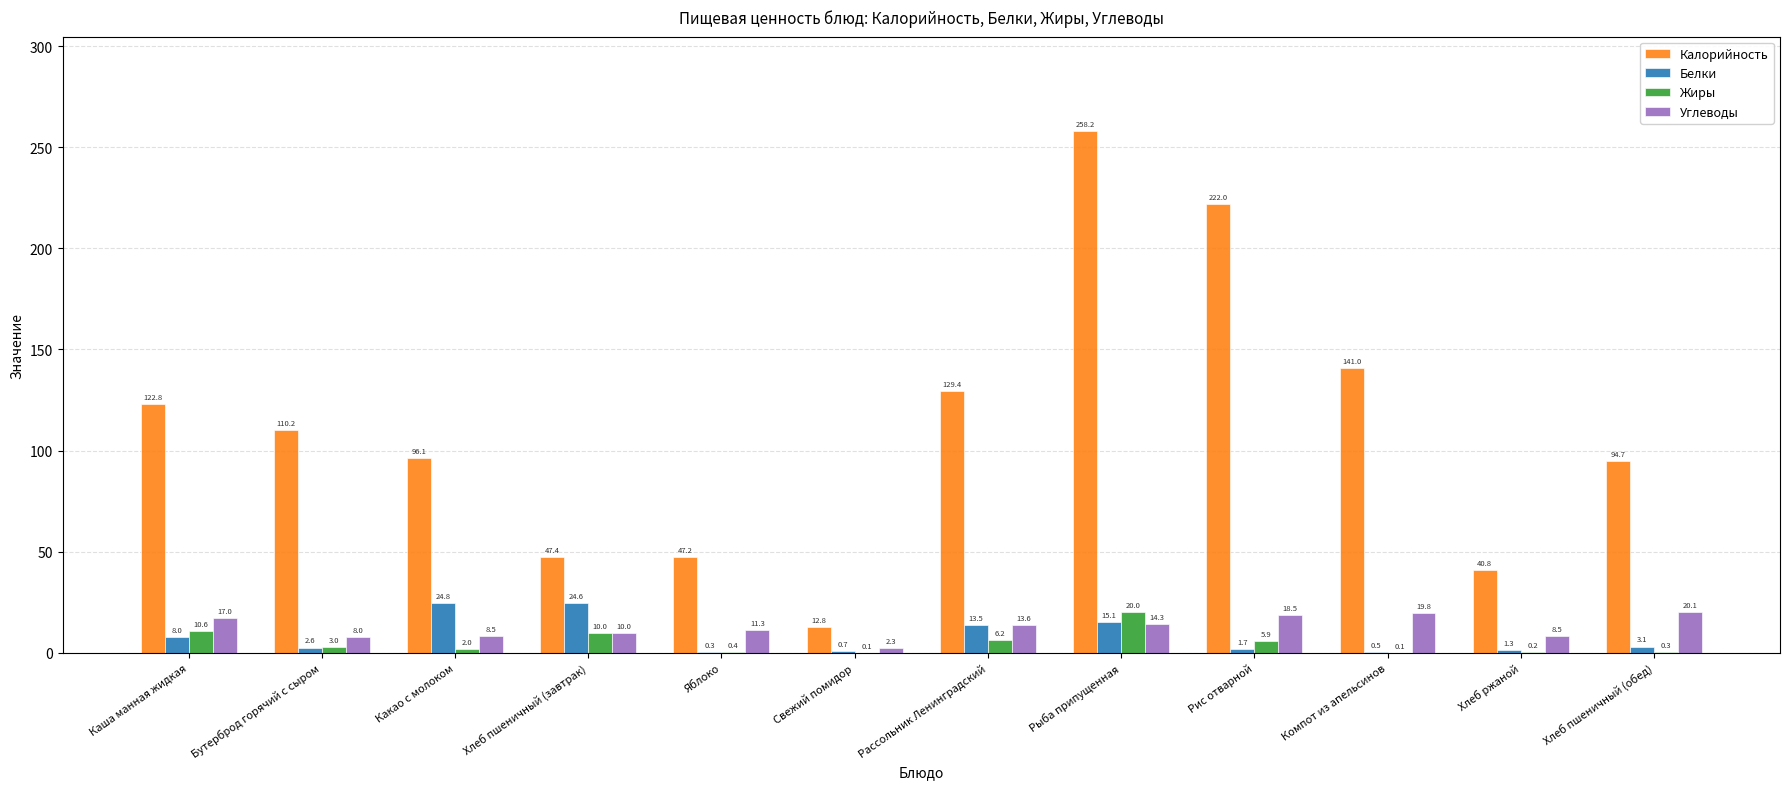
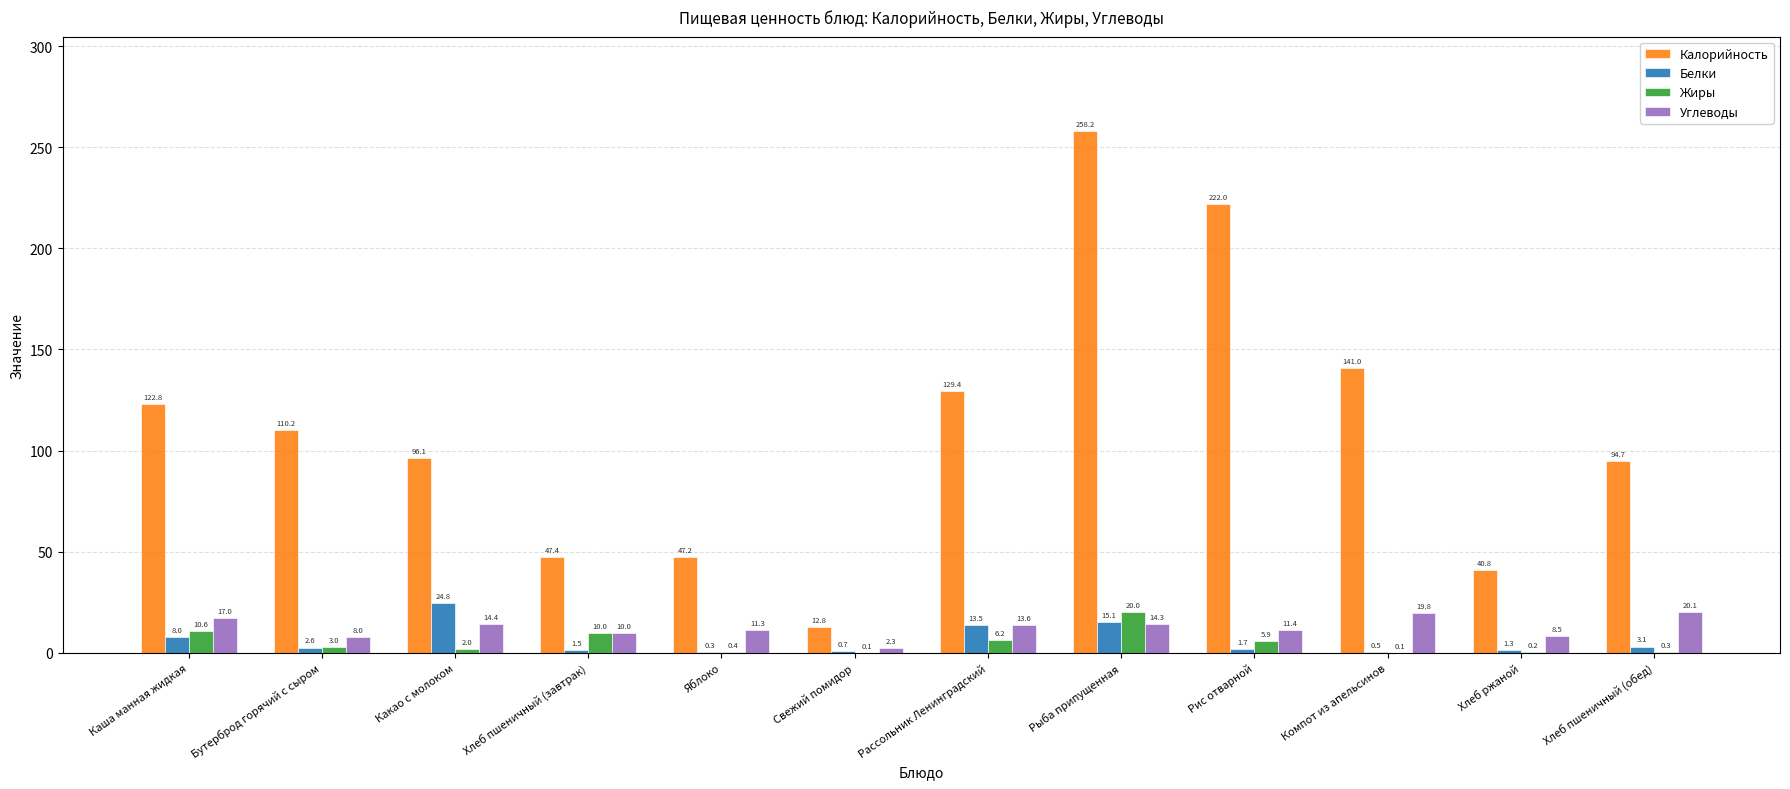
  {
    "Калорийность": {
      "Каша манная жидкая": 122.8,
      "Бутерброд горячий с сыром": 110.2,
      "Какао с молоком": 96.1,
      "Хлеб пшеничный (завтрак)": 47.4,
      "Яблоко": 47.2,
      "Свежий помидор": 12.8,
      "Рассольник Ленинградский": 129.4,
      "Рыба припущенная": 258.2,
      "Рис отварной": 222.0,
      "Компот из апельсинов": 141.0,
      "Хлеб ржаной": 40.8,
      "Хлеб пшеничный (обед)": 94.7
    },
    "Белки": {
      "Каша манная жидкая": 8.0,
      "Бутерброд горячий с сыром": 2.6,
      "Какао с молоком": 24.8,
-     "Хлеб пшеничный (завтрак)": 24.6,
+     "Хлеб пшеничный (завтрак)": 1.5,
      "Яблоко": 0.3,
      "Свежий помидор": 0.7,
      "Рассольник Ленинградский": 13.5,
      "Рыба припущенная": 15.1,
      "Рис отварной": 1.7,
      "Компот из апельсинов": 0.5,
      "Хлеб ржаной": 1.3,
      "Хлеб пшеничный (обед)": 3.1
    },
    "Жиры": {
      "Каша манная жидкая": 10.6,
      "Бутерброд горячий с сыром": 3.0,
      "Какао с молоком": 2.0,
      "Хлеб пшеничный (завтрак)": 10.0,
      "Яблоко": 0.4,
      "Свежий помидор": 0.1,
      "Рассольник Ленинградский": 6.2,
      "Рыба припущенная": 20.0,
      "Рис отварной": 5.9,
      "Компот из апельсинов": 0.1,
      "Хлеб ржаной": 0.2,
      "Хлеб пшеничный (обед)": 0.3
    },
    "Углеводы": {
      "Каша манная жидкая": 17.0,
      "Бутерброд горячий с сыром": 8.0,
-     "Какао с молоком": 8.5,
+     "Какао с молоком": 14.4,
      "Хлеб пшеничный (завтрак)": 10.0,
      "Яблоко": 11.3,
      "Свежий помидор": 2.3,
      "Рассольник Ленинградский": 13.6,
      "Рыба припущенная": 14.3,
-     "Рис отварной": 18.5,
+     "Рис отварной": 11.4,
      "Компот из апельсинов": 19.8,
      "Хлеб ржаной": 8.5,
      "Хлеб пшеничный (обед)": 20.1
    }
  }
